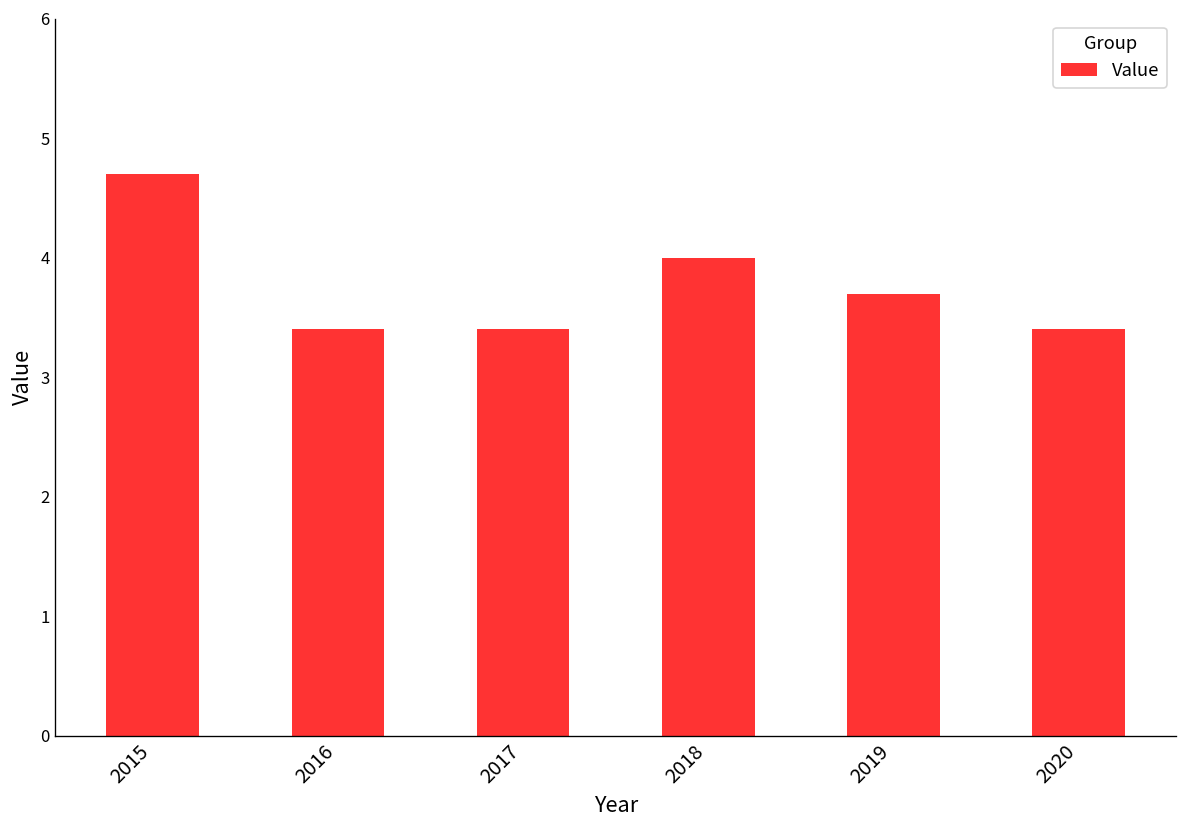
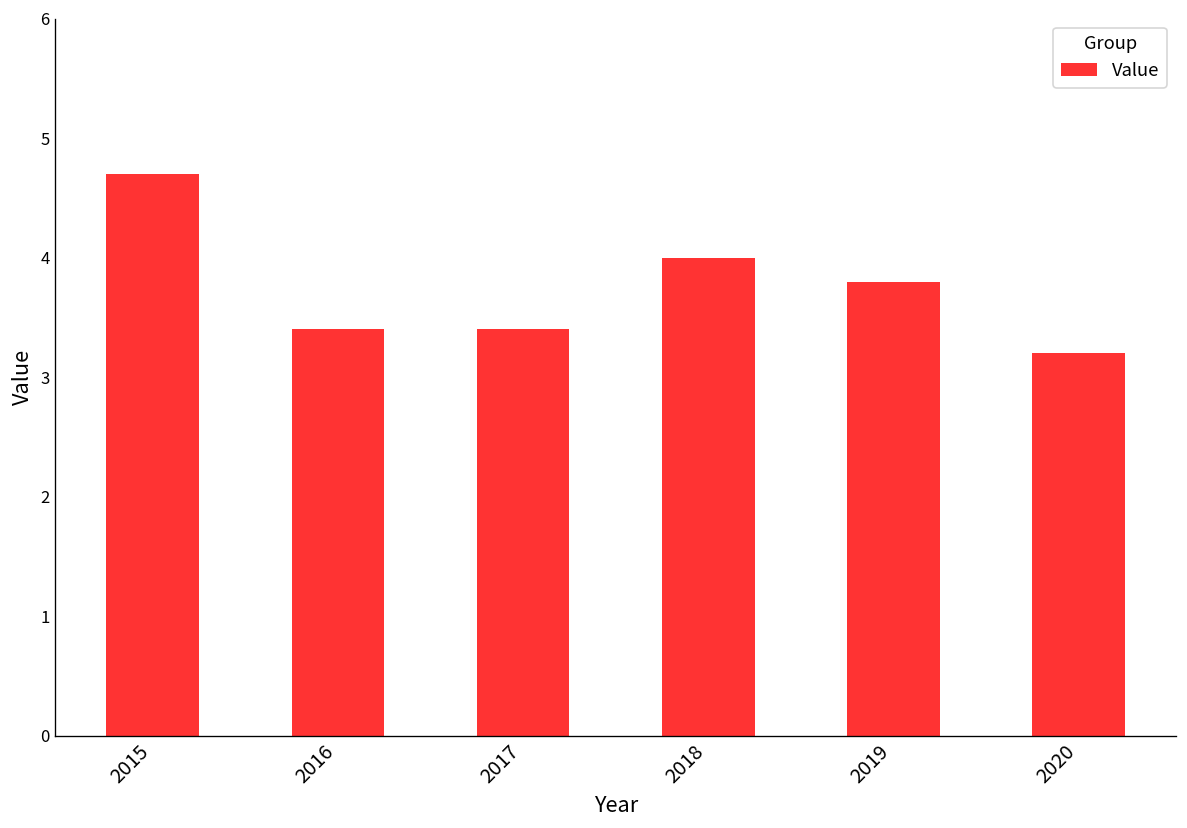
  {
    "2015": 4.7,
    "2016": 3.4,
    "2017": 3.4,
    "2018": 4.0,
-   "2019": 3.7,
-   "2020": 3.4
+   "2019": 3.8,
+   "2020": 3.2
  }
